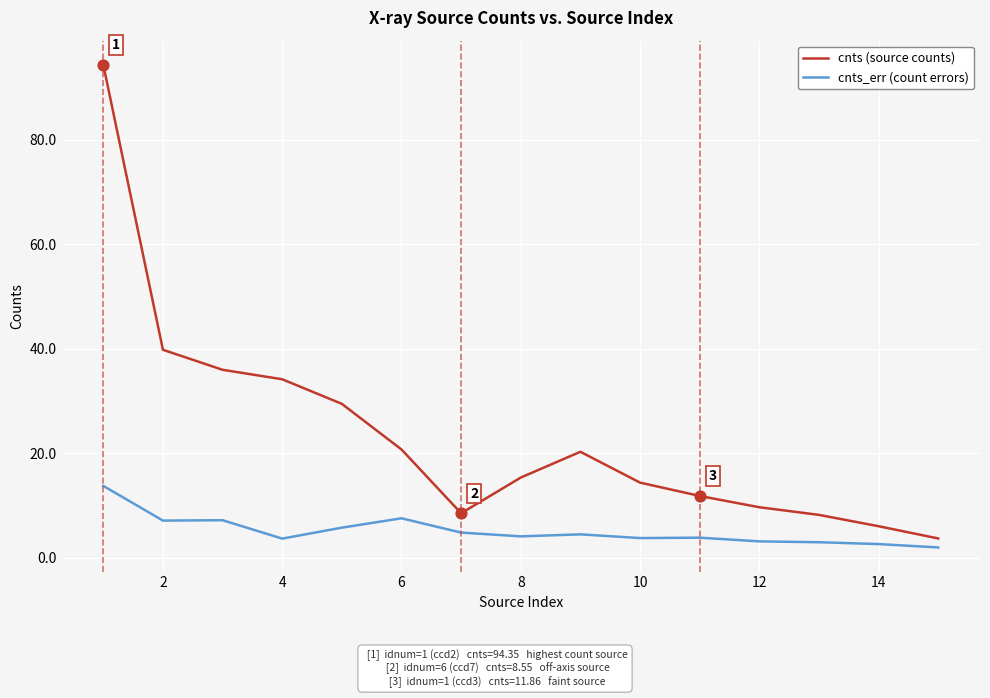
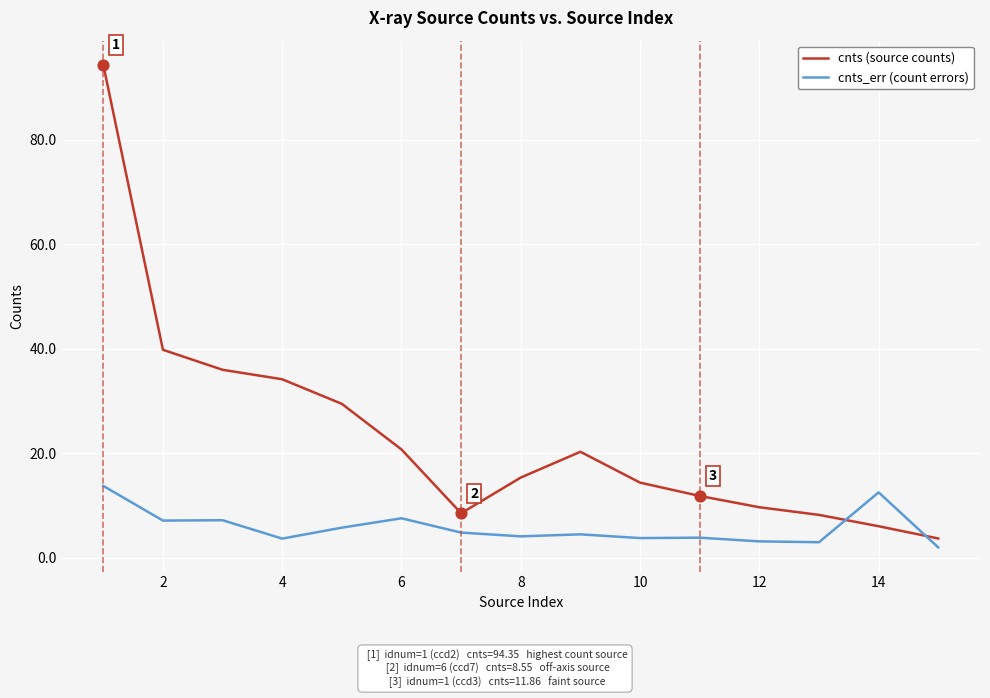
  {
    "cnts_err (count errors)": {
      "2": 7,
      "4": 4,
      "6": 8,
      "8": 4,
      "10": 4,
      "12": 3,
-     "14": 3
+     "14": 13
    }
  }
